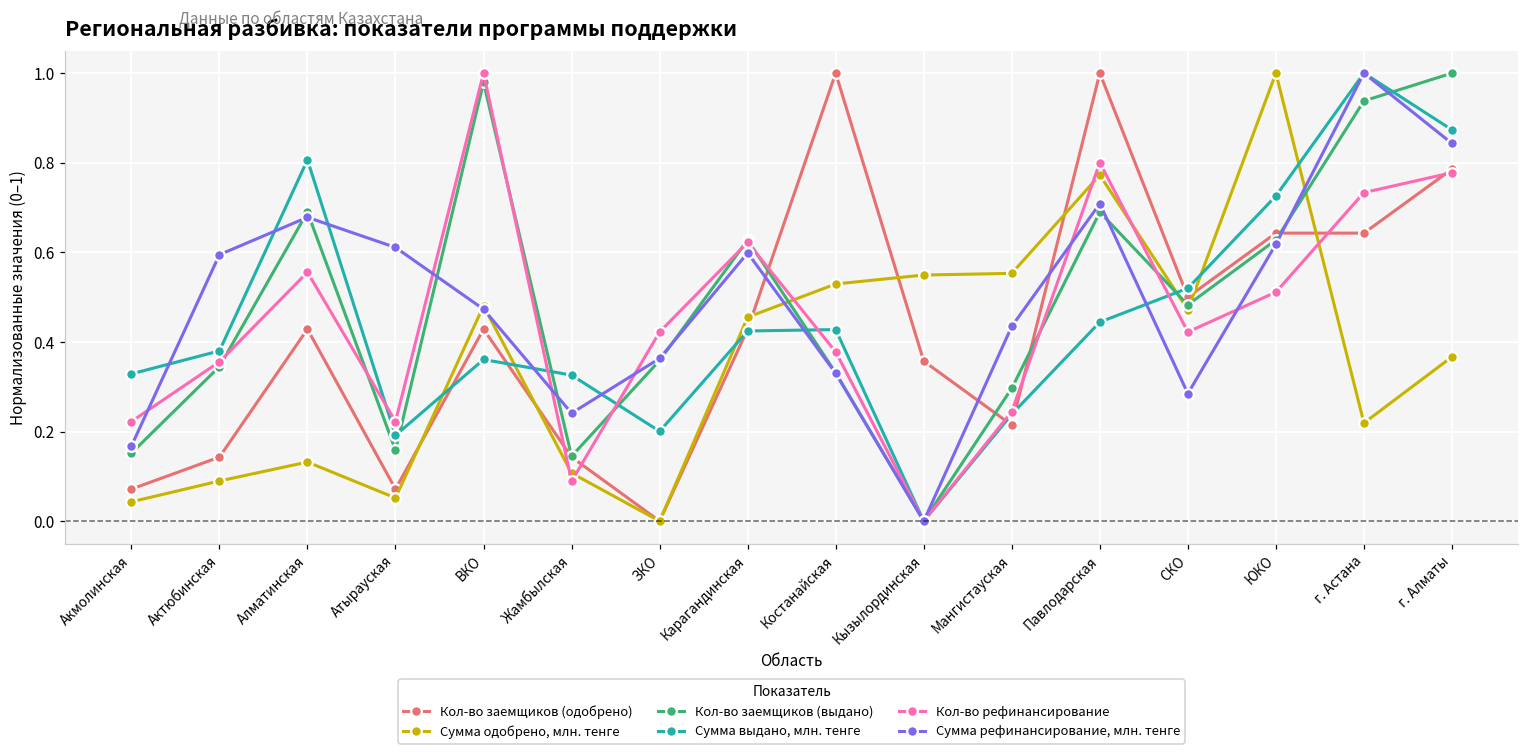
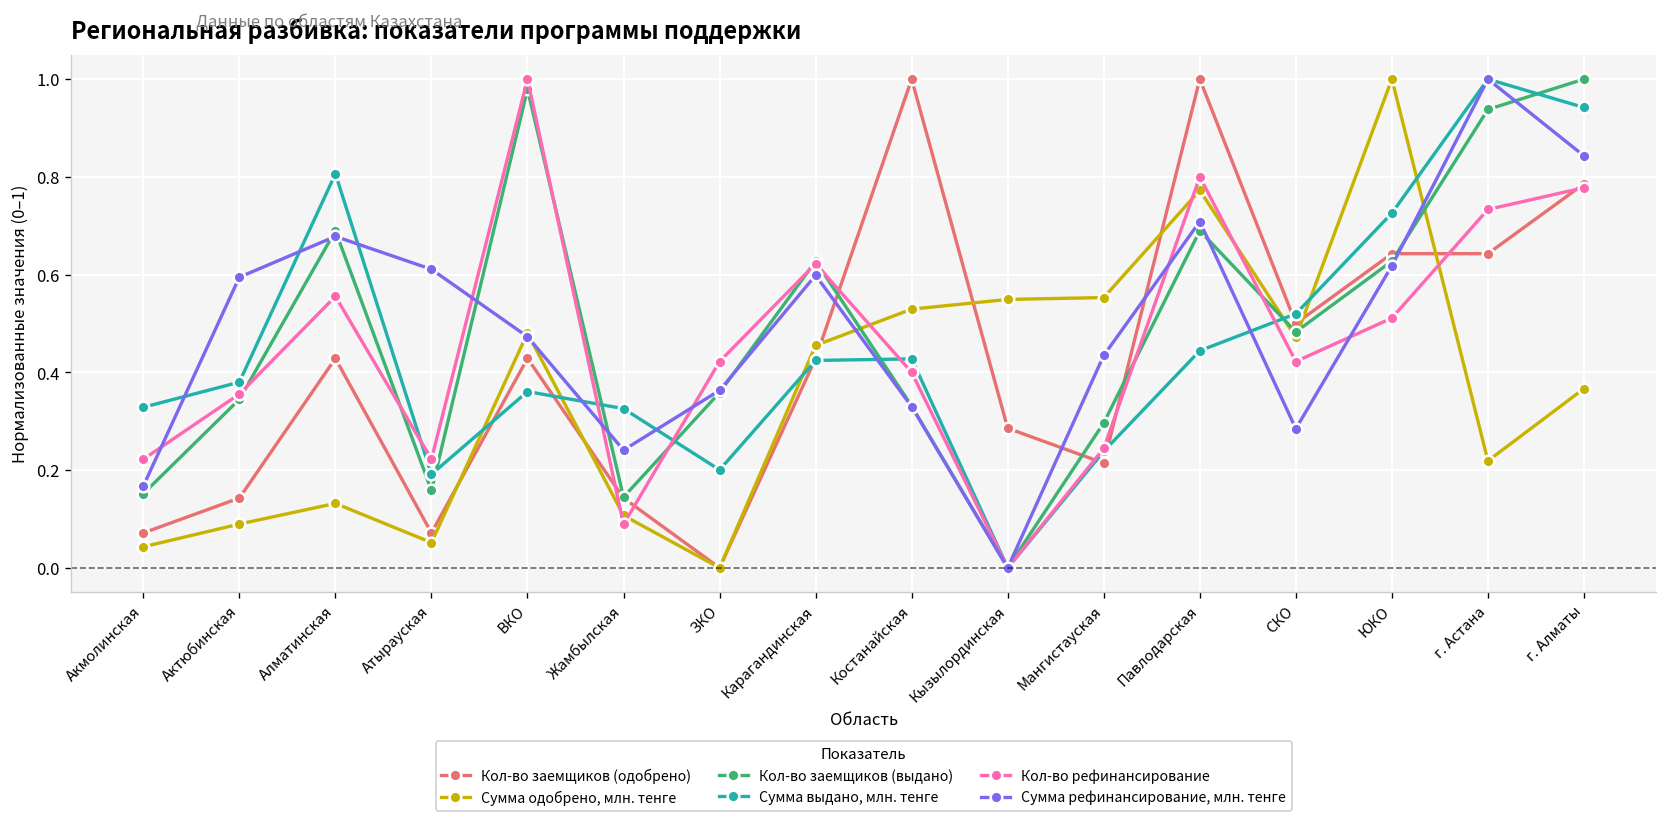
  {
    "Кол-во заемщиков (одобрено)": {
      "Акмолинская": 0.07,
      "Актюбинская": 0.14,
      "Алматинская": 0.43,
      "Атырауская": 0.07,
      "ВКО": 0.43,
      "Костанайская": 1.00,
-     "Кызылординская": 0.36,
+     "Кызылординская": 0.29,
      "Мангистауская": 0.21,
      "Павлодарская": 1.00,
      "СКО": 0.50,
      "ЮКО": 0.64,
      "г. Астана": 0.64,
      "г. Алматы": 0.79
    },
    "Сумма одобрено, млн. тенге": {
      "Акмолинская": 0.04,
      "Актюбинская": 0.09,
      "Алматинская": 0.13,
      "Атырауская": 0.05,
      "ВКО": 0.48,
      "Жамбылская": 0.11,
      "Карагандинская": 0.46,
      "Костанайская": 0.53,
      "Кызылординская": 0.55,
      "Мангистауская": 0.55,
      "Павлодарская": 0.77,
      "СКО": 0.47,
      "ЮКО": 1.00,
      "г. Астана": 0.22,
      "г. Алматы": 0.37
    },
    "Кол-во заемщиков (выдано)": {
      "Акмолинская": 0.15,
      "Актюбинская": 0.34,
      "Алматинская": 0.69,
      "Атырауская": 0.16,
      "ВКО": 0.98,
      "Мангистауская": 0.30,
      "Павлодарская": 0.69,
      "СКО": 0.48,
      "ЮКО": 0.63,
      "г. Астана": 0.94,
      "г. Алматы": 1.00
    },
    "Сумма выдано, млн. тенге": {
      "Акмолинская": 0.33,
      "Актюбинская": 0.38,
      "Алматинская": 0.81,
      "Атырауская": 0.19,
      "ВКО": 0.36,
      "Жамбылская": 0.33,
      "ЗКО": 0.20,
      "Костанайская": 0.43,
      "Павлодарская": 0.44,
      "СКО": 0.52,
      "ЮКО": 0.73,
-     "г. Алматы": 0.87
+     "г. Алматы": 0.94
    },
    "Кол-во рефинансирование": {
      "Акмолинская": 0.22,
      "Актюбинская": 0.36,
      "Алматинская": 0.56,
      "Атырауская": 0.22,
      "ВКО": 1.00,
      "Жамбылская": 0.09,
      "ЗКО": 0.42,
-     "Костанайская": 0.38,
+     "Костанайская": 0.40,
      "Павлодарская": 0.80,
      "СКО": 0.42,
      "ЮКО": 0.51,
      "г. Астана": 0.73,
      "г. Алматы": 0.78
    },
    "Сумма рефинансирование, млн. тенге": {
      "Акмолинская": 0.17,
      "Актюбинская": 0.59,
      "Алматинская": 0.68,
      "Атырауская": 0.61,
      "ВКО": 0.47,
      "Жамбылская": 0.24,
      "Карагандинская": 0.60,
      "Мангистауская": 0.43,
      "Павлодарская": 0.71,
      "СКО": 0.28,
      "ЮКО": 0.62,
      "г. Алматы": 0.84
    }
  }
